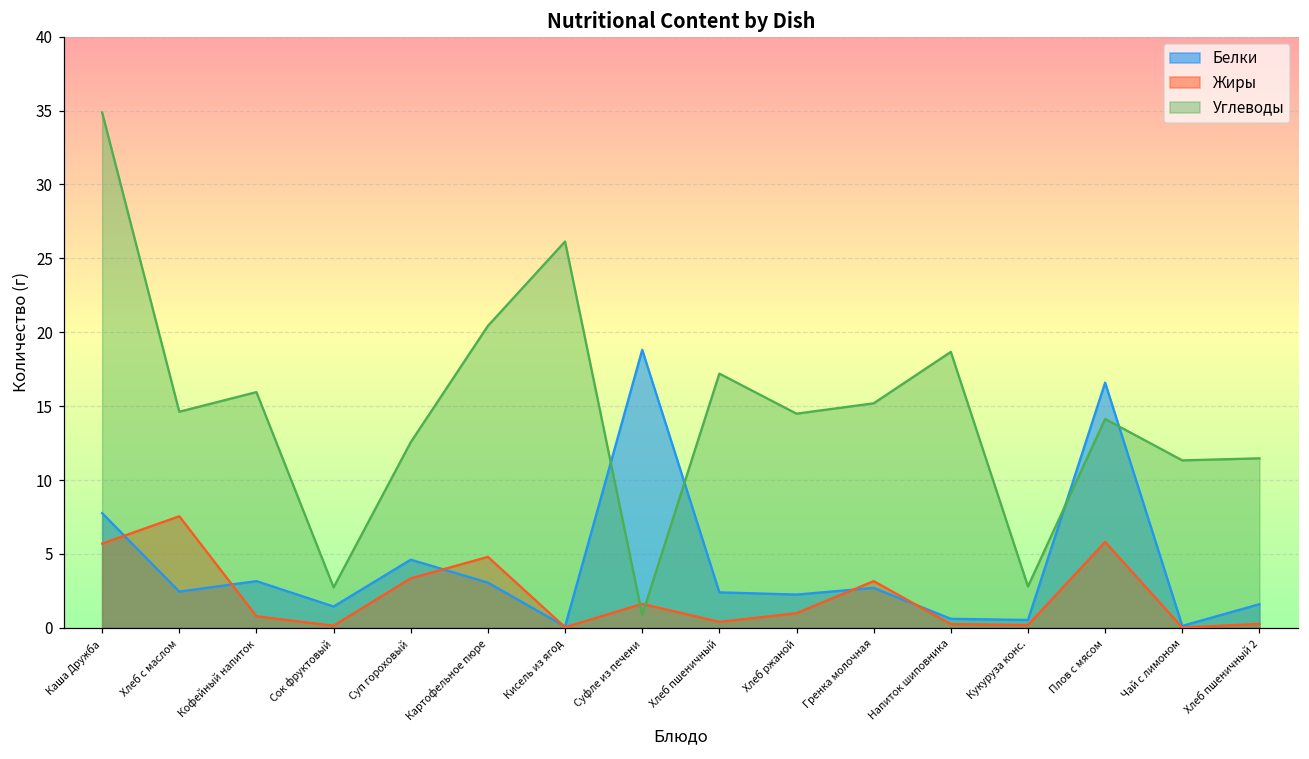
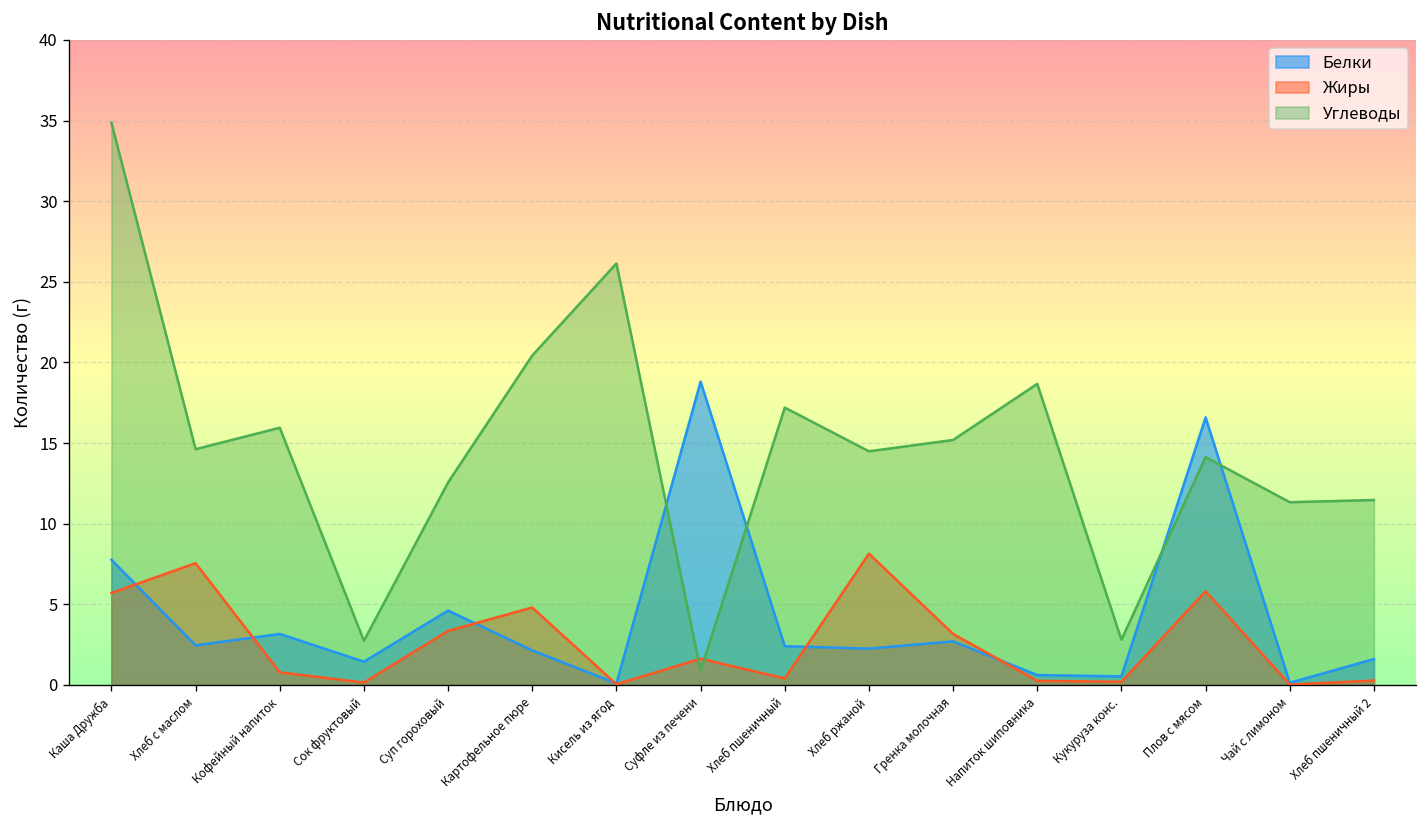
  {
    "Белки": {
      "Каша Дружба": 7.8,
      "Хлеб с маслом": 2.5,
      "Кофейный напиток": 3.2,
      "Сок фруктовый": 1.4,
      "Суп гороховый": 4.6,
-     "Картофельное пюре": 3.1,
+     "Картофельное пюре": 2.1,
      "Суфле из печени": 18.8,
      "Хлеб пшеничный": 2.4,
      "Хлеб ржаной": 2.3,
      "Гренка молочная": 2.7,
      "Напиток шиповника": 0.6,
      "Кукуруза конс.": 0.5,
      "Плов с мясом": 16.6,
      "Хлеб пшеничный 2": 1.6
    },
    "Жиры": {
      "Каша Дружба": 5.7,
      "Хлеб с маслом": 7.6,
      "Кофейный напиток": 0.8,
      "Сок фруктовый": 0.1,
      "Суп гороховый": 3.4,
      "Картофельное пюре": 4.8,
      "Суфле из печени": 1.6,
      "Хлеб пшеничный": 0.4,
-     "Хлеб ржаной": 1.0,
+     "Хлеб ржаной": 8.1,
      "Гренка молочная": 3.2,
      "Напиток шиповника": 0.3,
      "Кукуруза конс.": 0.2,
      "Плов с мясом": 5.8,
      "Хлеб пшеничный 2": 0.3
    },
    "Углеводы": {
      "Каша Дружба": 34.9,
      "Хлеб с маслом": 14.6,
      "Кофейный напиток": 16.0,
      "Сок фруктовый": 2.7,
      "Суп гороховый": 12.6,
      "Картофельное пюре": 20.4,
      "Кисель из ягод": 26.1,
      "Суфле из печени": 0.9,
      "Хлеб пшеничный": 17.2,
      "Хлеб ржаной": 14.5,
      "Гренка молочная": 15.2,
      "Напиток шиповника": 18.7,
      "Кукуруза конс.": 2.8,
      "Плов с мясом": 14.1,
      "Чай с лимоном": 11.3,
      "Хлеб пшеничный 2": 11.5
    }
  }
